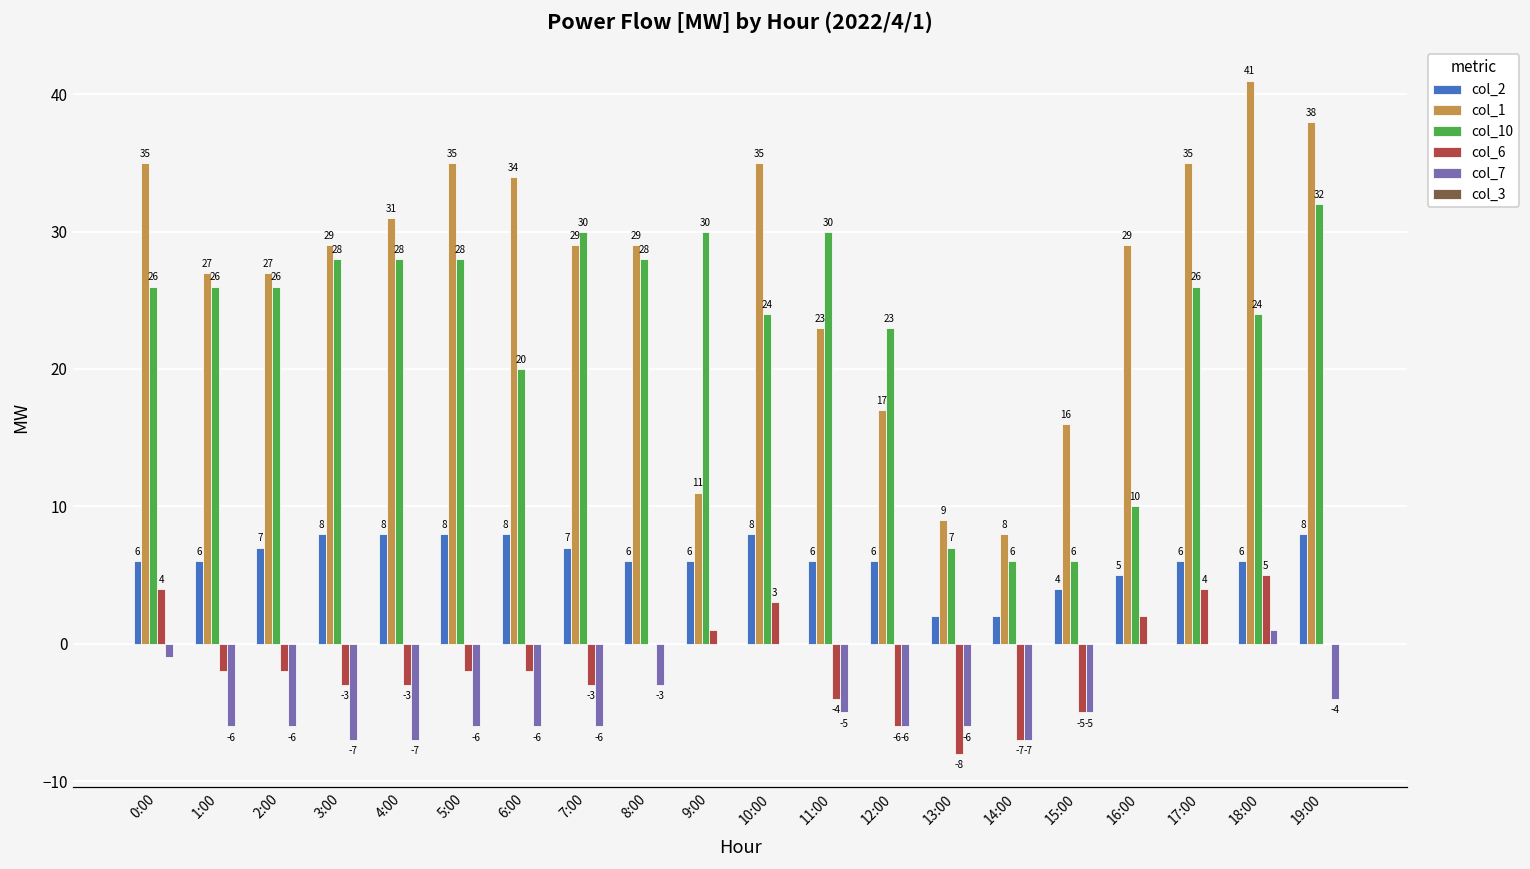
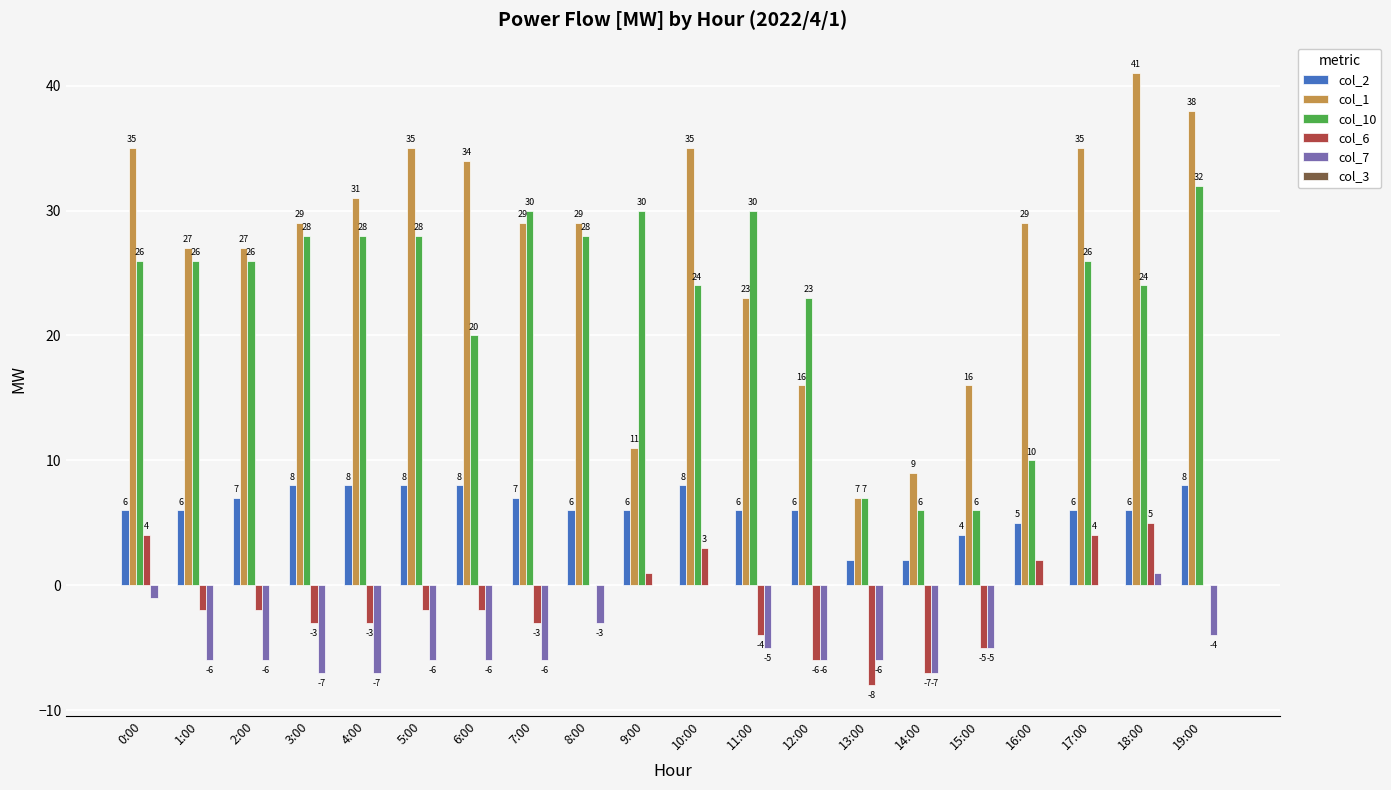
  {
    "col_1": {
      "0:00": 35,
      "1:00": 27,
      "2:00": 27,
      "3:00": 29,
      "4:00": 31,
      "5:00": 35,
      "6:00": 34,
      "7:00": 29,
      "8:00": 29,
      "9:00": 11,
      "10:00": 35,
      "11:00": 23,
-     "12:00": 17,
-     "13:00": 9,
-     "14:00": 8,
+     "12:00": 16,
+     "13:00": 7,
+     "14:00": 9,
      "15:00": 16,
      "16:00": 29,
      "17:00": 35,
      "18:00": 41,
      "19:00": 38
    },
    "col_10": {
      "0:00": 26,
      "1:00": 26,
      "2:00": 26,
      "3:00": 28,
      "4:00": 28,
      "5:00": 28,
      "6:00": 20,
      "7:00": 30,
      "8:00": 28,
      "9:00": 30,
      "10:00": 24,
      "11:00": 30,
      "12:00": 23,
      "13:00": 7,
      "14:00": 6,
      "15:00": 6,
      "16:00": 10,
      "17:00": 26,
      "18:00": 24,
      "19:00": 32
    }
  }
